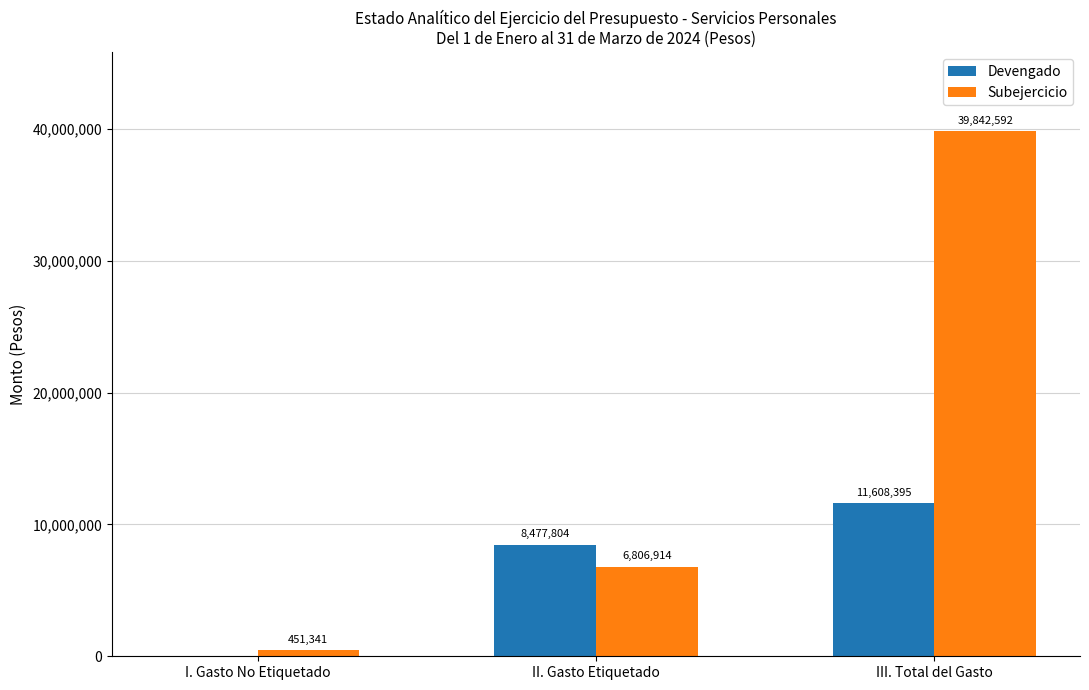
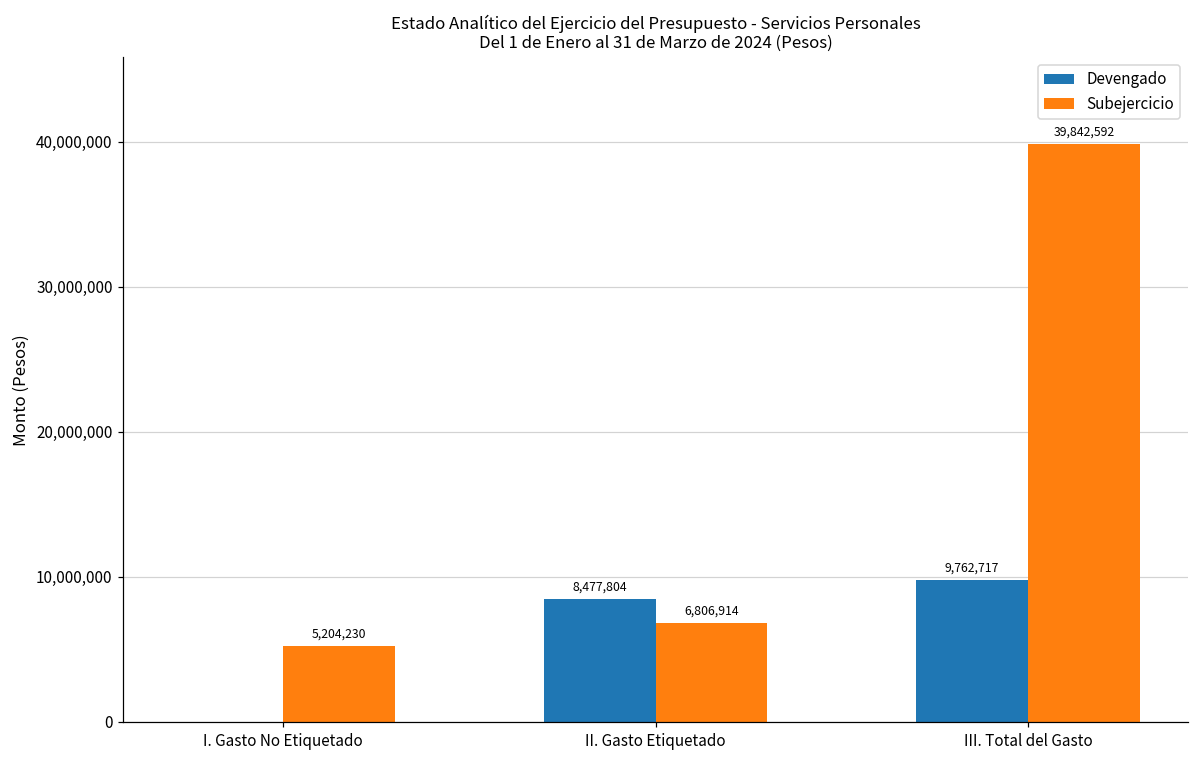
  {
    "Devengado": {
      "II. Gasto Etiquetado": "8,477,804",
-     "III. Total del Gasto": "11,608,395"
+     "III. Total del Gasto": "9,762,717"
    },
    "Subejercicio": {
-     "I. Gasto No Etiquetado": "451,341",
+     "I. Gasto No Etiquetado": "5,204,230",
      "II. Gasto Etiquetado": "6,806,914",
      "III. Total del Gasto": "39,842,592"
    }
  }
